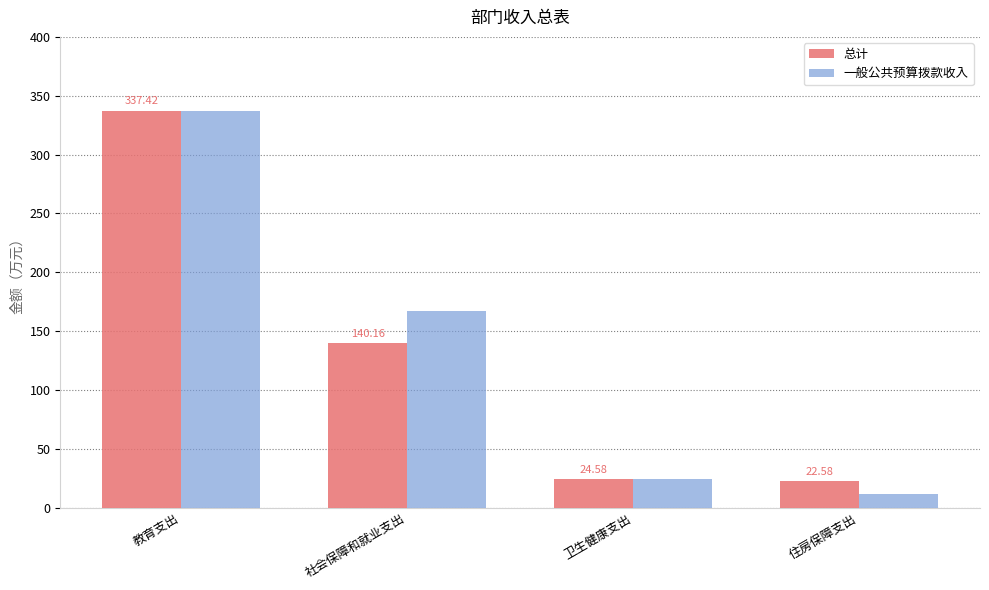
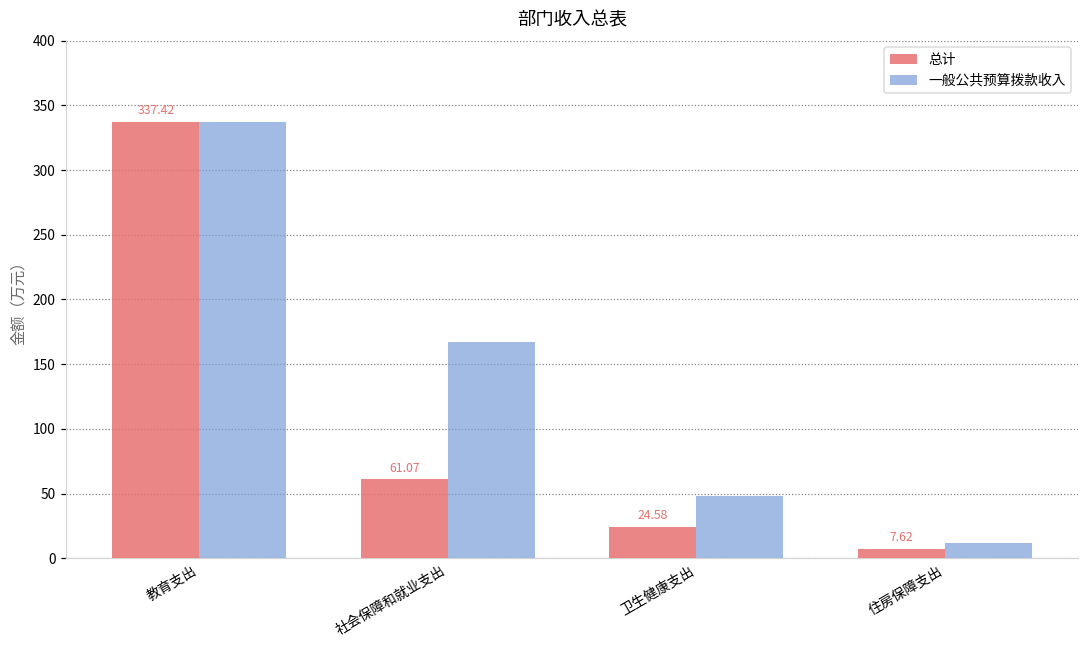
  {
    "总计": {
      "教育支出": 337.42,
-     "社会保障和就业支出": 140.16,
+     "社会保障和就业支出": 61.07,
      "卫生健康支出": 24.58,
-     "住房保障支出": 22.58
+     "住房保障支出": 7.62
    },
    "一般公共预算拨款收入": {
      "教育支出": 337,
      "社会保障和就业支出": 167,
-     "卫生健康支出": 25,
+     "卫生健康支出": 49,
      "住房保障支出": 12
    }
  }
